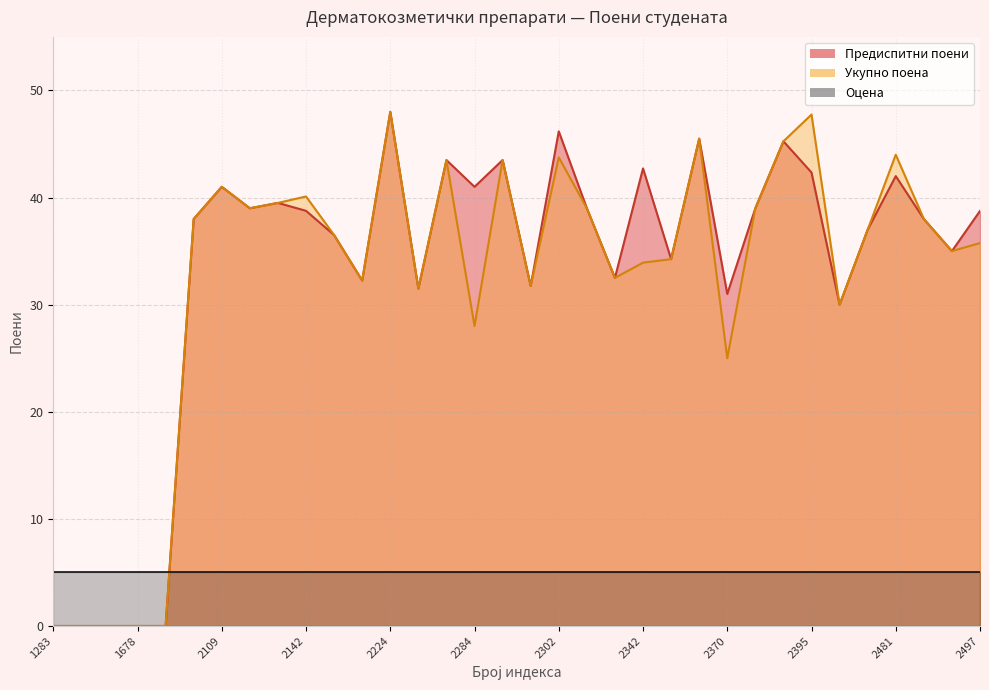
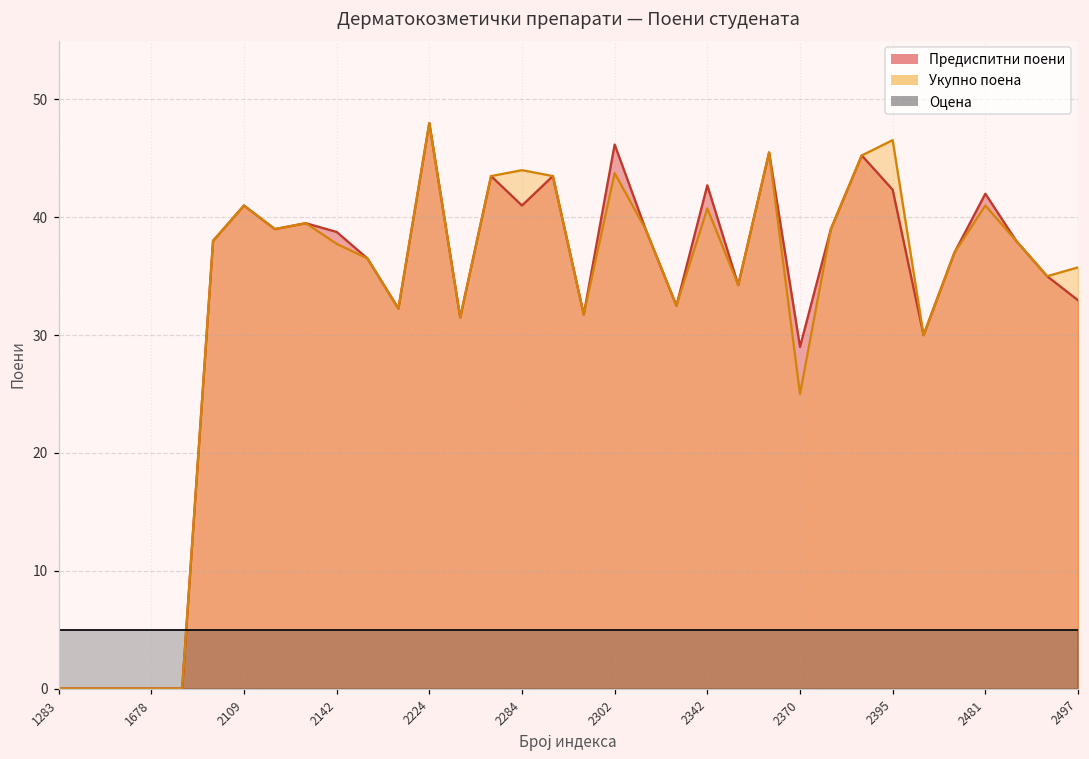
  {
    "Предиспитни поени": {
      "2142": 38.8,
      "2284": 41.0,
      "2302": 46.2,
      "2342": 42.7,
-     "2370": 31,
+     "2370": 29,
      "2395": 42.3,
      "2481": 42.0,
-     "2497": 38.8
+     "2497": 33.0
    },
    "Укупно поена": {
-     "2142": 40.1,
-     "2284": 28,
+     "2142": 37.8,
+     "2284": 44,
      "2302": 43.8,
-     "2342": 33.9,
+     "2342": 40.8,
      "2370": 25.0,
-     "2395": 47.8,
-     "2481": 44,
+     "2395": 46.6,
+     "2481": 41,
      "2497": 35.8
    },
    "Оцена": {
      "1283": 5.0,
      "1678": 5.0,
      "2109": 5.0,
      "2142": 5.0,
      "2224": 5.0,
      "2284": 5.0,
      "2302": 5.0,
      "2342": 5.0,
      "2370": 5.0,
      "2395": 5.0,
      "2481": 5.0,
      "2497": 5.0
    }
  }
